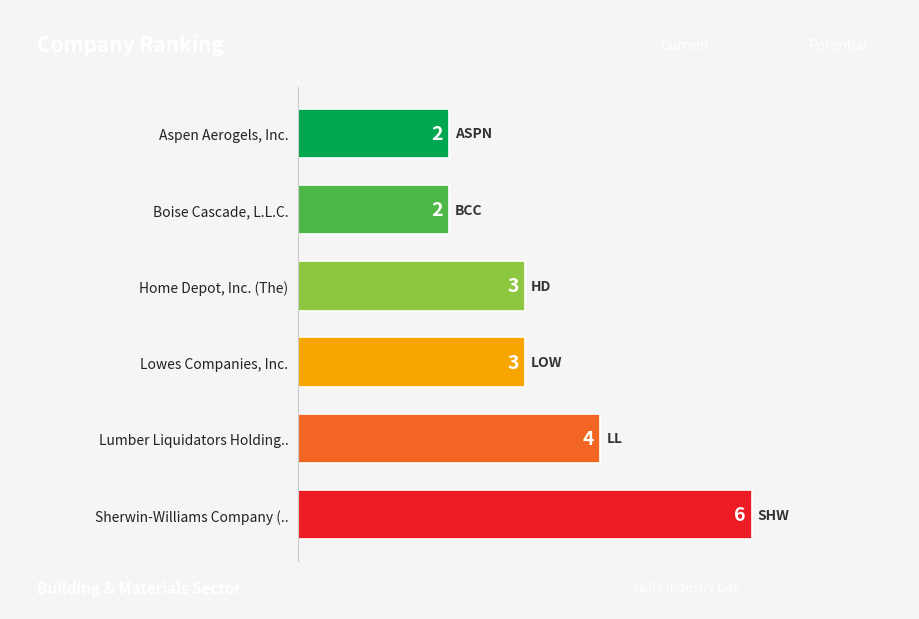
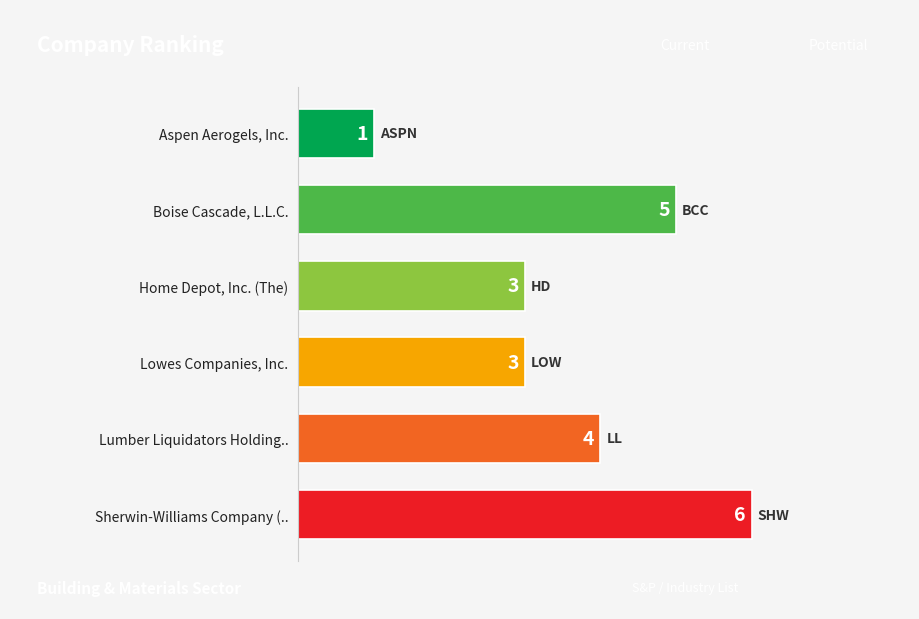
  {
-   "Aspen Aerogels, Inc.": 2,
-   "Boise Cascade, L.L.C.": 2,
+   "Aspen Aerogels, Inc.": 1,
+   "Boise Cascade, L.L.C.": 5,
    "Home Depot, Inc. (The)": 3,
    "Lowes Companies, Inc.": 3,
    "Lumber Liquidators Holding..": 4,
    "Sherwin-Williams Company (..": 6
  }
